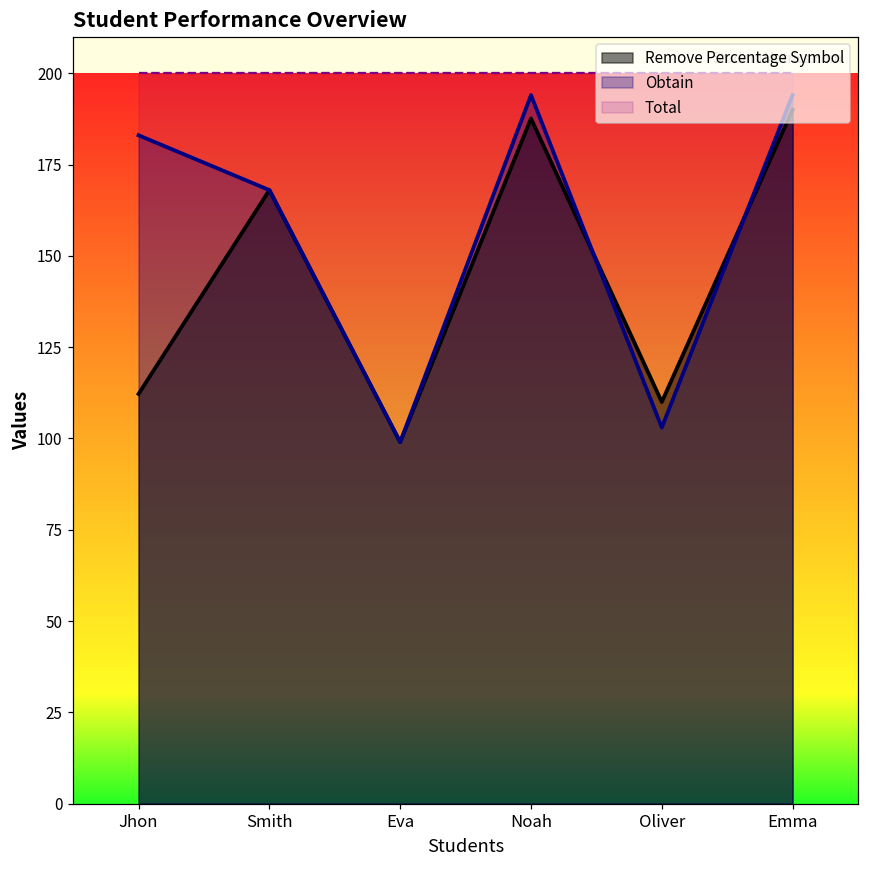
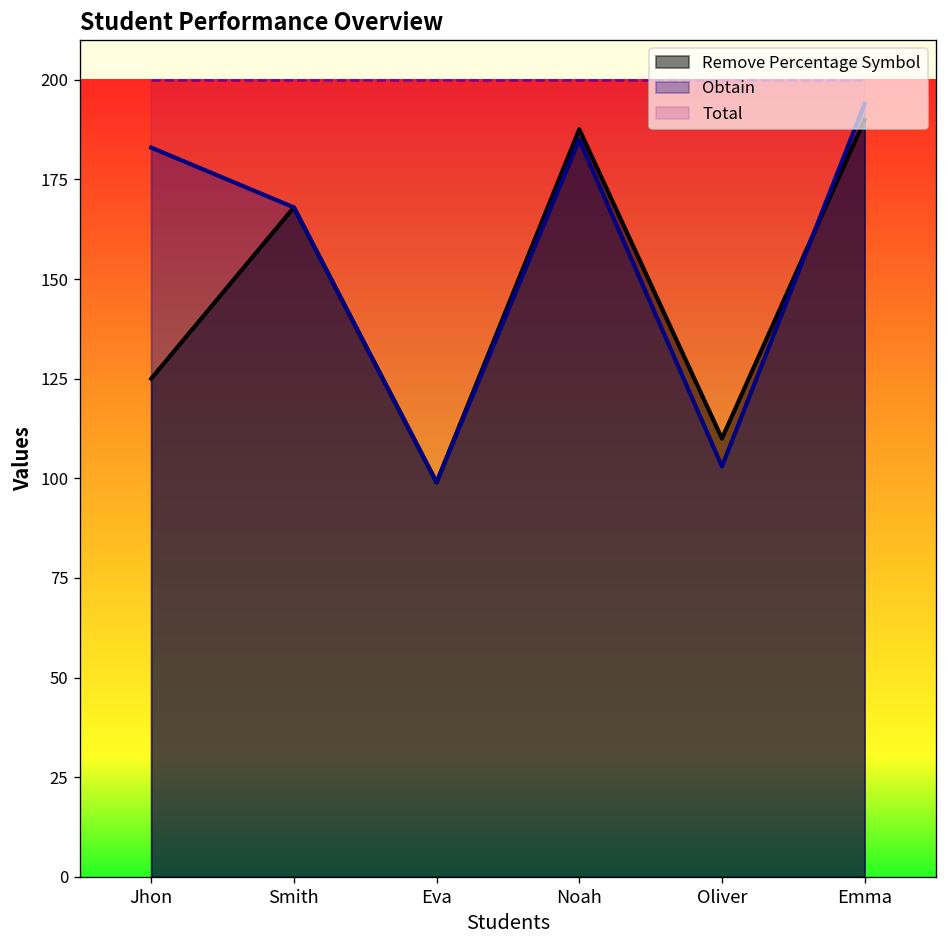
  {
    "Remove Percentage Symbol": {
-     "Jhon": 112,
+     "Jhon": 125,
      "Noah": 188,
      "Oliver": 110
    },
    "Obtain": {
      "Jhon": 183,
-     "Noah": 194,
+     "Noah": 185,
      "Oliver": 103
    },
    "Total": {
      "Jhon": 200,
      "Smith": 200,
      "Eva": 200,
      "Noah": 200
    }
  }
